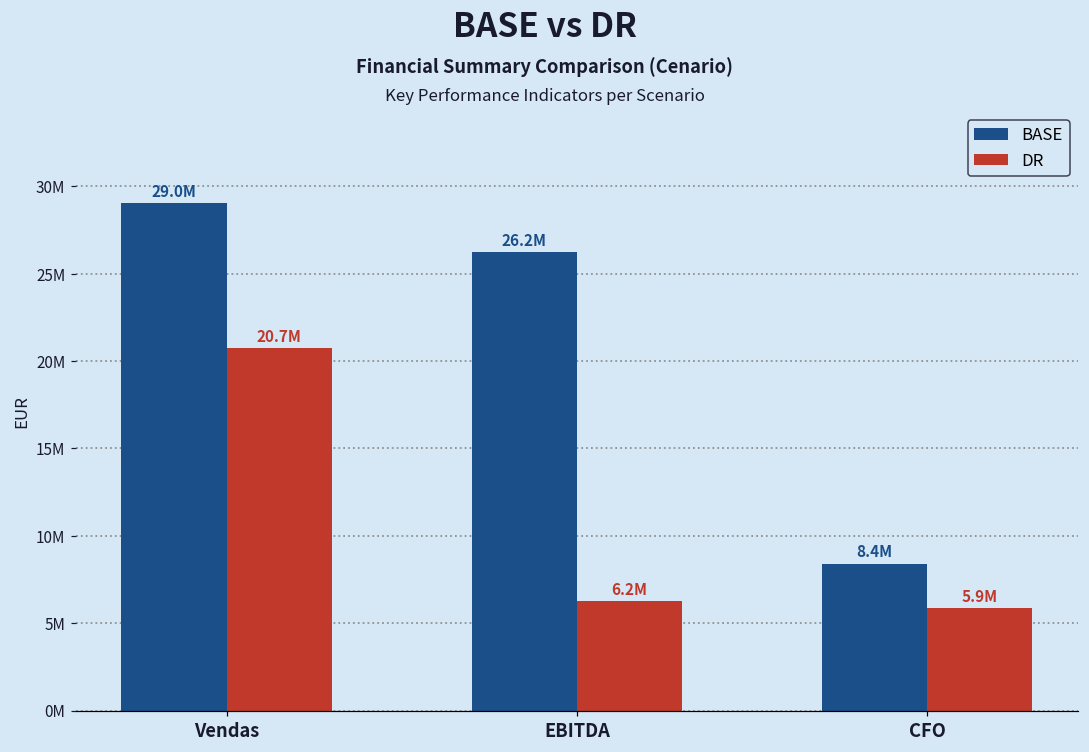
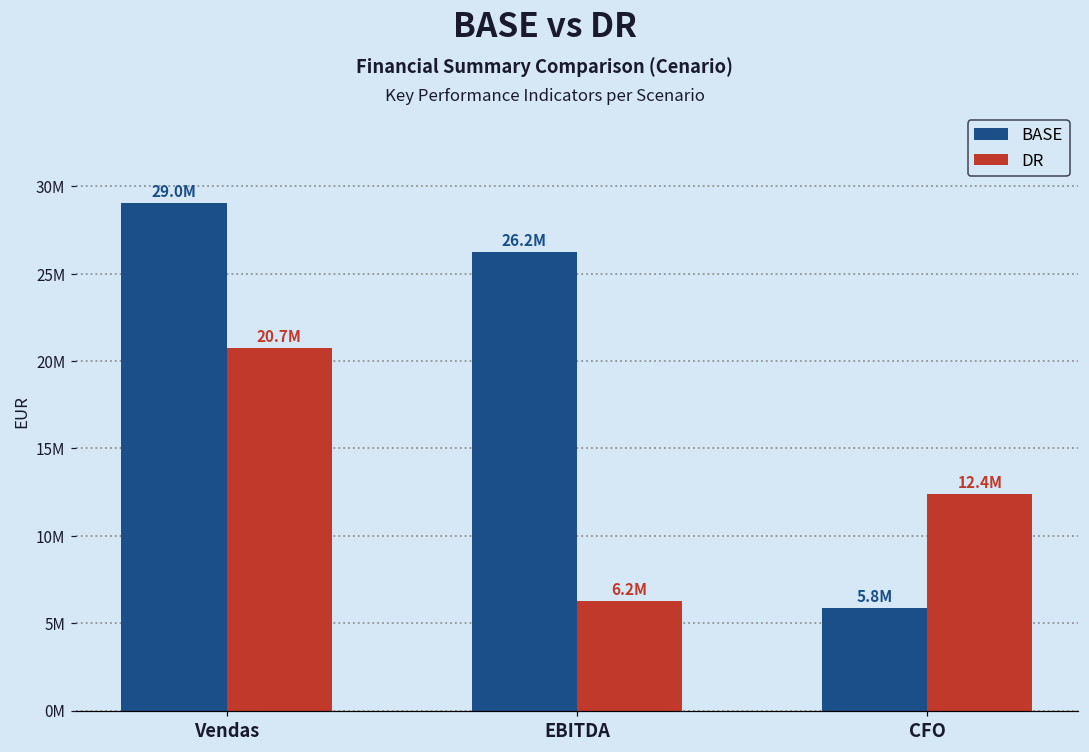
  {
    "BASE": {
      "Vendas": "29.0M",
      "EBITDA": "26.2M",
-     "CFO": "8.4M"
+     "CFO": "5.8M"
    },
    "DR": {
      "Vendas": "20.7M",
      "EBITDA": "6.2M",
-     "CFO": "5.9M"
+     "CFO": "12.4M"
    }
  }
